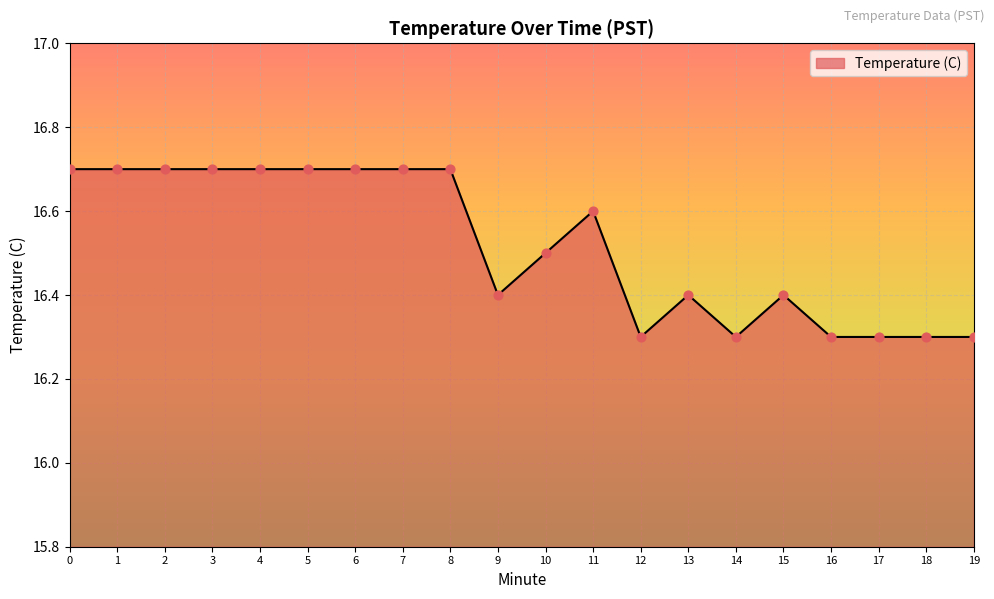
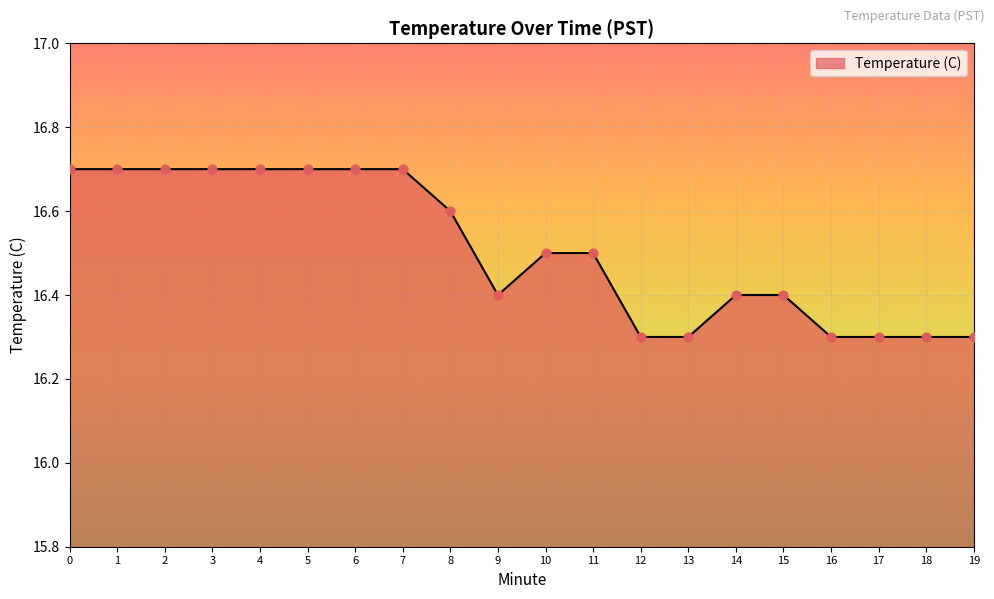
  {
    "0": 16.7,
    "1": 16.7,
    "2": 16.7,
    "3": 16.7,
    "4": 16.7,
    "5": 16.7,
    "6": 16.7,
    "7": 16.7,
-   "8": 16.7,
+   "8": 16.6,
    "9": 16.4,
    "10": 16.5,
-   "11": 16.6,
+   "11": 16.5,
    "12": 16.3,
-   "13": 16.4,
-   "14": 16.3,
+   "13": 16.3,
+   "14": 16.4,
    "15": 16.4,
    "16": 16.3,
    "17": 16.3,
    "18": 16.3,
    "19": 16.3
  }
